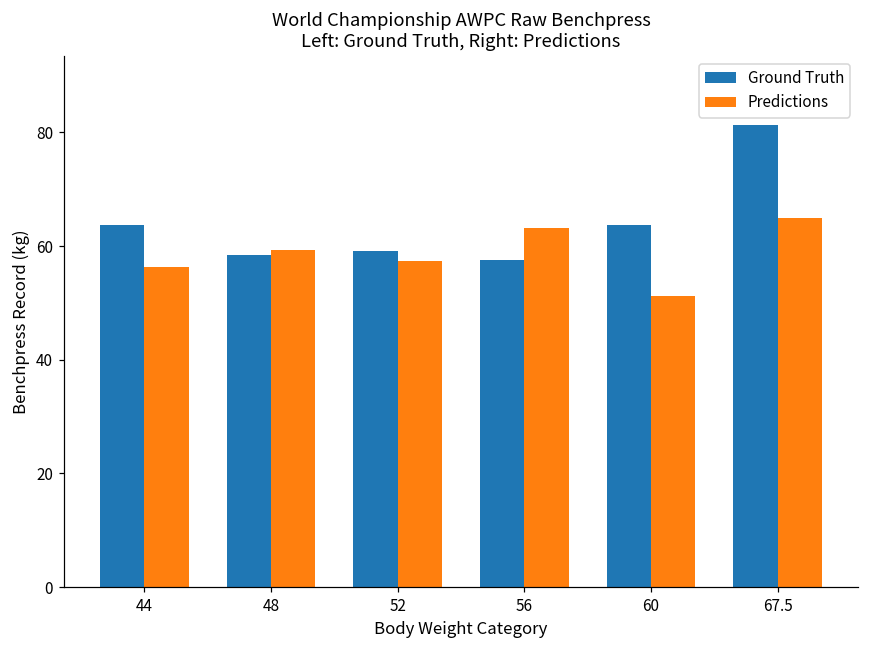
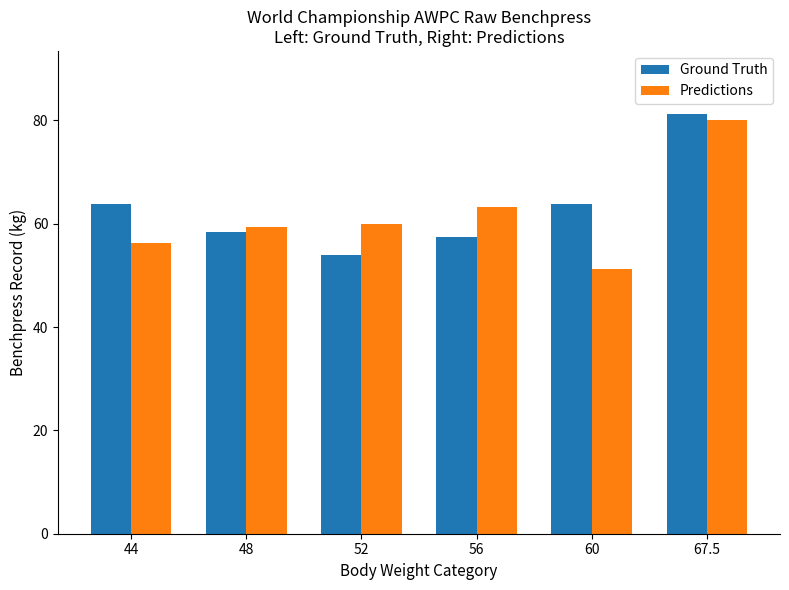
  {
    "Ground Truth": {
      "44": 64,
      "48": 58,
-     "52": 59,
+     "52": 54,
      "56": 57,
      "60": 64,
      "67.5": 81
    },
    "Predictions": {
      "44": 56,
      "48": 59,
-     "52": 57,
+     "52": 60,
      "56": 63,
      "60": 51,
-     "67.5": 65
+     "67.5": 80
    }
  }
